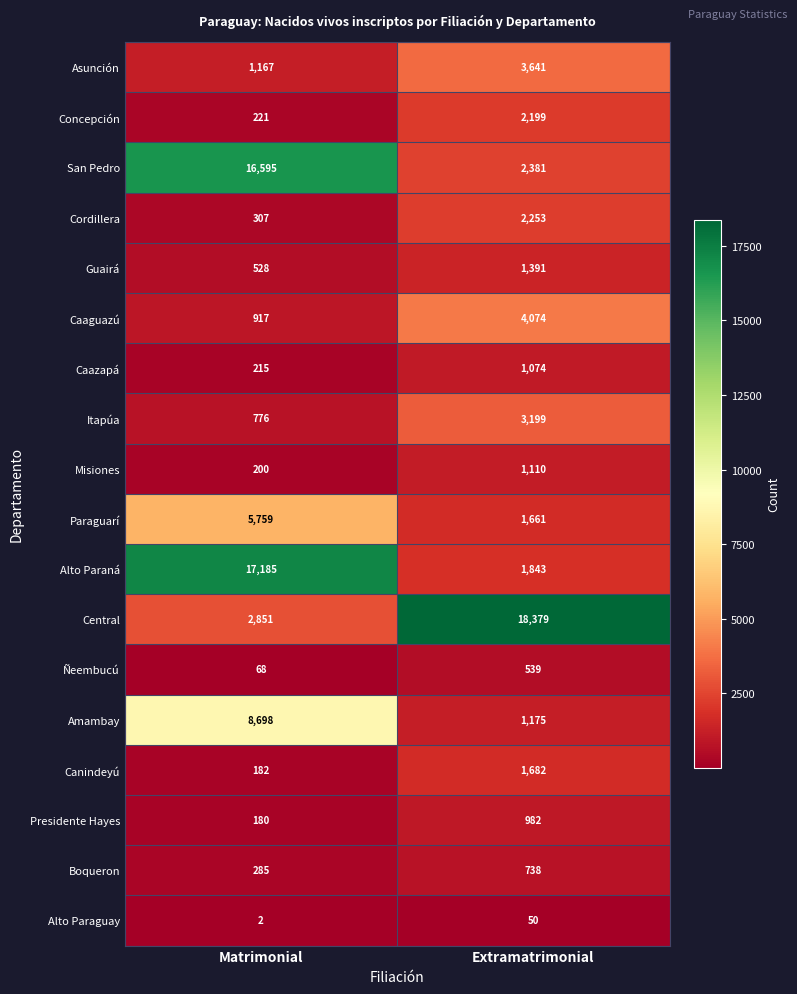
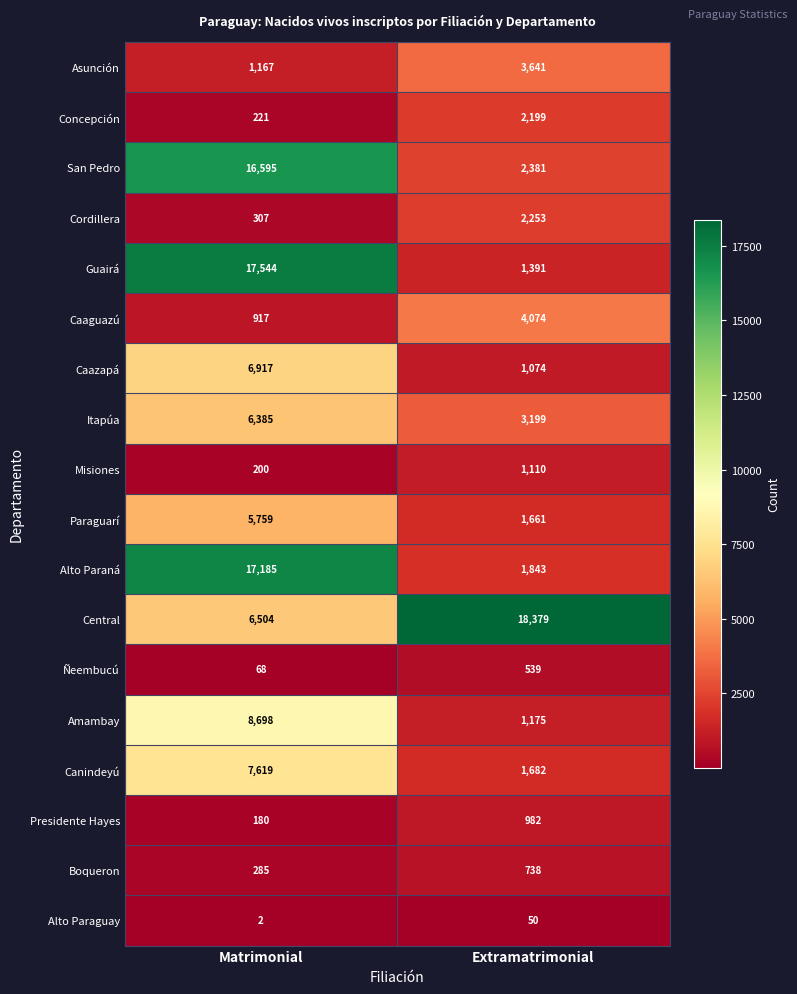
  {
    "Asunción": {
      "Matrimonial": "1,167",
      "Extramatrimonial": "3,641"
    },
    "Concepción": {
      "Matrimonial": "221",
      "Extramatrimonial": "2,199"
    },
    "San Pedro": {
      "Matrimonial": "16,595",
      "Extramatrimonial": "2,381"
    },
    "Cordillera": {
      "Matrimonial": "307",
      "Extramatrimonial": "2,253"
    },
    "Guairá": {
-     "Matrimonial": "528",
+     "Matrimonial": "17,544",
      "Extramatrimonial": "1,391"
    },
    "Caaguazú": {
      "Matrimonial": "917",
      "Extramatrimonial": "4,074"
    },
    "Caazapá": {
-     "Matrimonial": "215",
+     "Matrimonial": "6,917",
      "Extramatrimonial": "1,074"
    },
    "Itapúa": {
-     "Matrimonial": "776",
+     "Matrimonial": "6,385",
      "Extramatrimonial": "3,199"
    },
    "Misiones": {
      "Matrimonial": "200",
      "Extramatrimonial": "1,110"
    },
    "Paraguarí": {
      "Matrimonial": "5,759",
      "Extramatrimonial": "1,661"
    },
    "Alto Paraná": {
      "Matrimonial": "17,185",
      "Extramatrimonial": "1,843"
    },
    "Central": {
-     "Matrimonial": "2,851",
+     "Matrimonial": "6,504",
      "Extramatrimonial": "18,379"
    },
    "Ñeembucú": {
      "Matrimonial": "68",
      "Extramatrimonial": "539"
    },
    "Amambay": {
      "Matrimonial": "8,698",
      "Extramatrimonial": "1,175"
    },
    "Canindeyú": {
-     "Matrimonial": "182",
+     "Matrimonial": "7,619",
      "Extramatrimonial": "1,682"
    },
    "Presidente Hayes": {
      "Matrimonial": "180",
      "Extramatrimonial": "982"
    },
    "Boqueron": {
      "Matrimonial": "285",
      "Extramatrimonial": "738"
    },
    "Alto Paraguay": {
      "Matrimonial": "2",
      "Extramatrimonial": "50"
    }
  }
